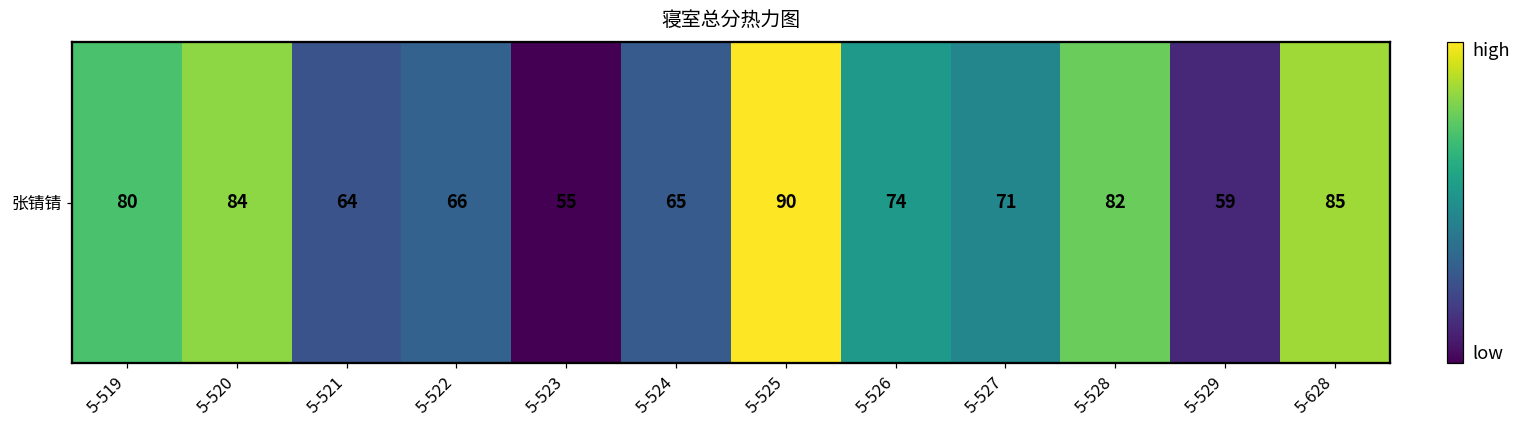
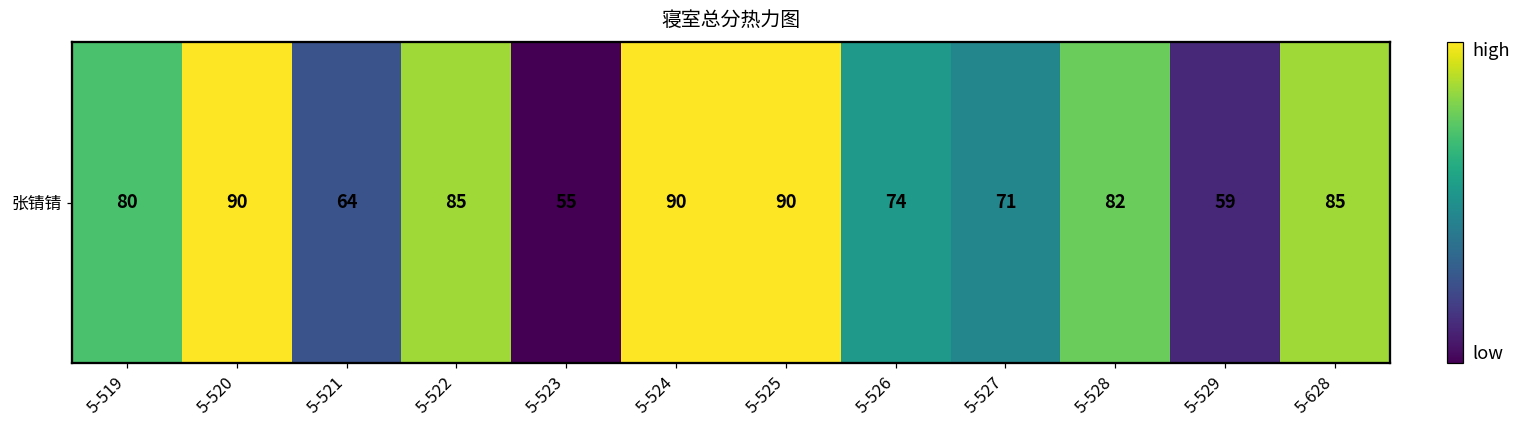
  {
    "张锖锖": {
      "5-519": 80,
-     "5-520": 84,
+     "5-520": 90,
      "5-521": 64,
-     "5-522": 66,
+     "5-522": 85,
      "5-523": 55,
-     "5-524": 65,
+     "5-524": 90,
      "5-525": 90,
      "5-526": 74,
      "5-527": 71,
      "5-528": 82,
      "5-529": 59,
      "5-628": 85
    }
  }
